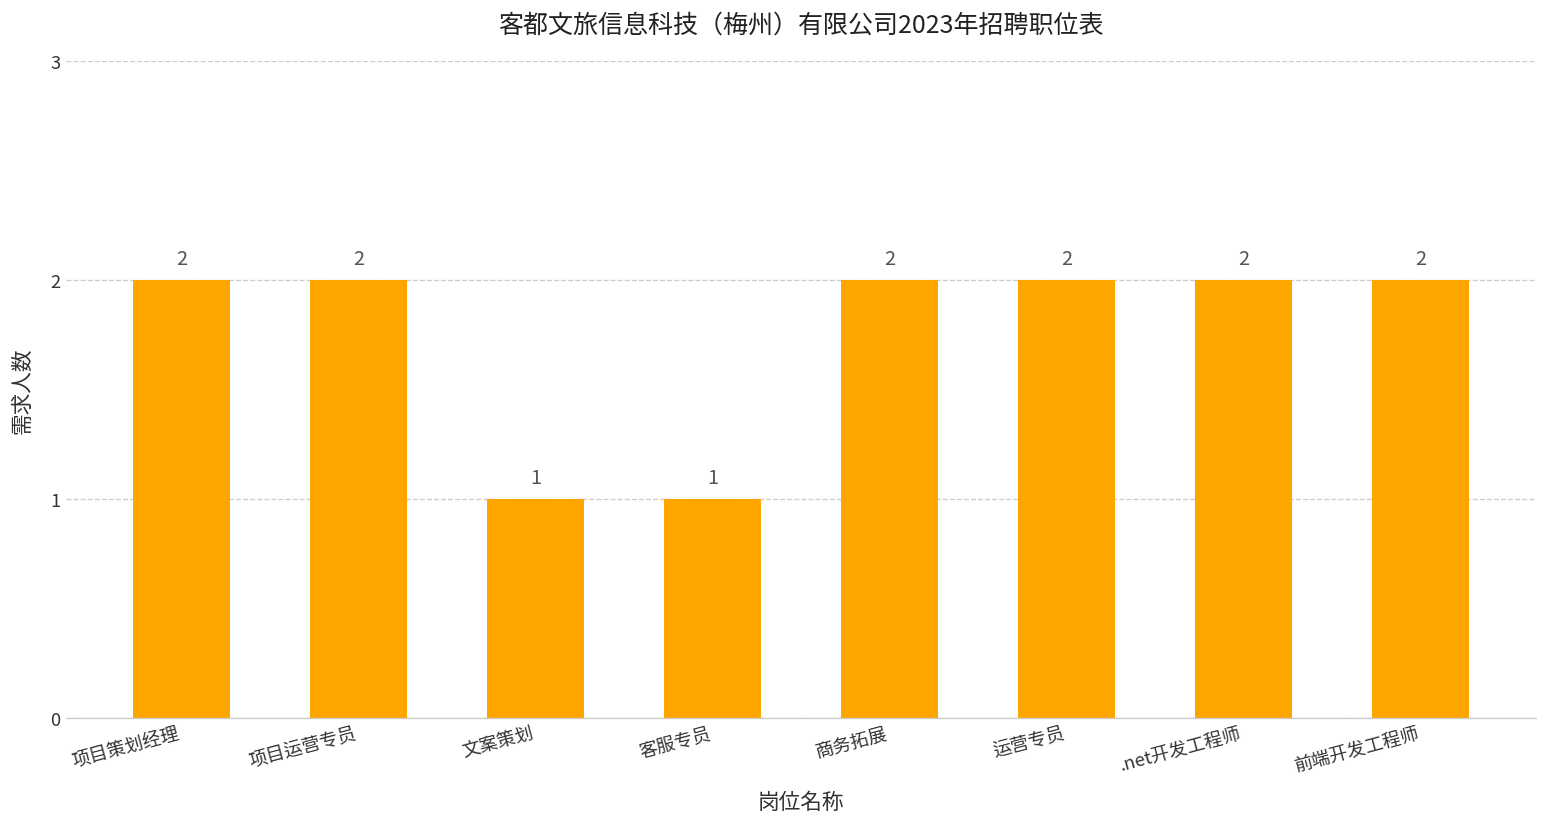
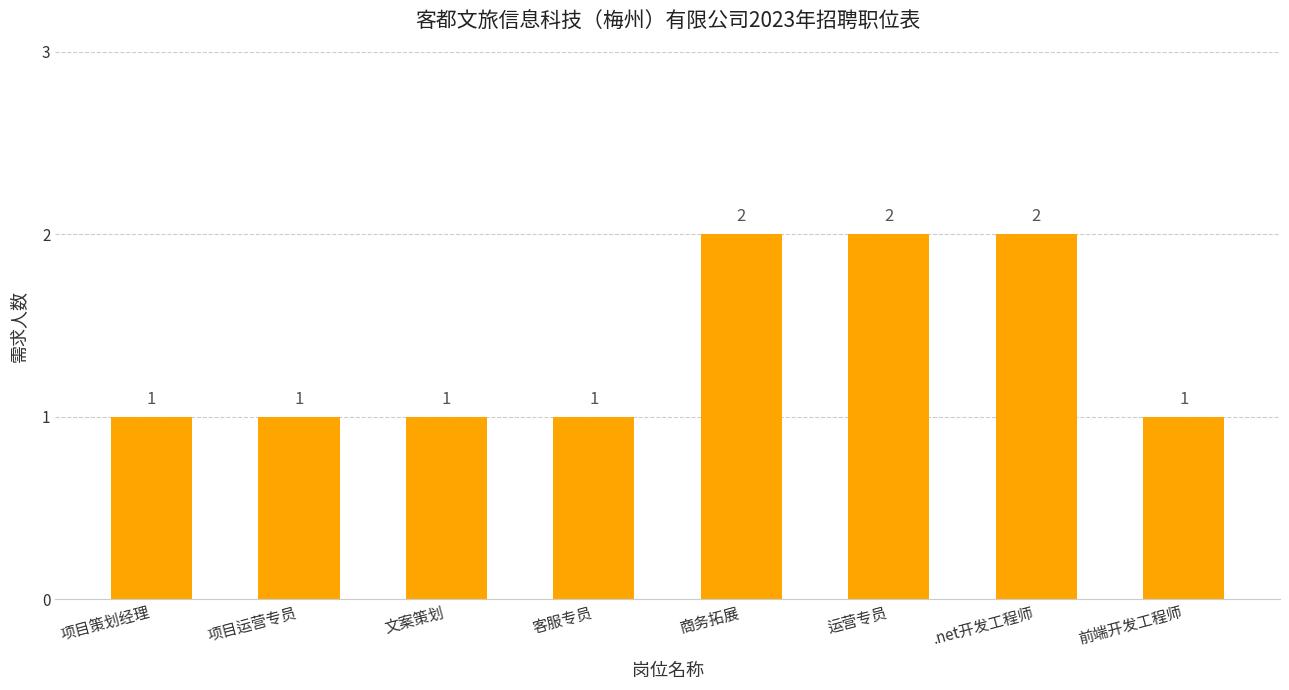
  {
-   "项目策划经理": 2,
-   "项目运营专员": 2,
+   "项目策划经理": 1,
+   "项目运营专员": 1,
    "文案策划": 1,
    "客服专员": 1,
    "商务拓展": 2,
    "运营专员": 2,
    ".net开发工程师": 2,
-   "前端开发工程师": 2
+   "前端开发工程师": 1
  }
